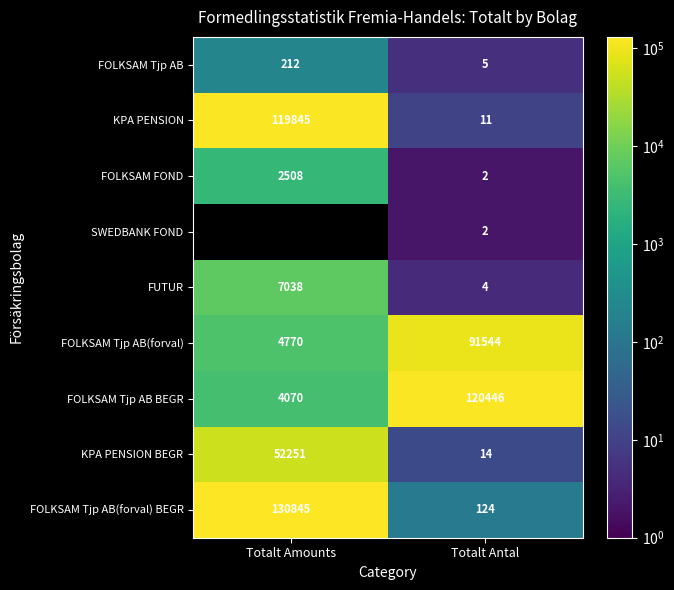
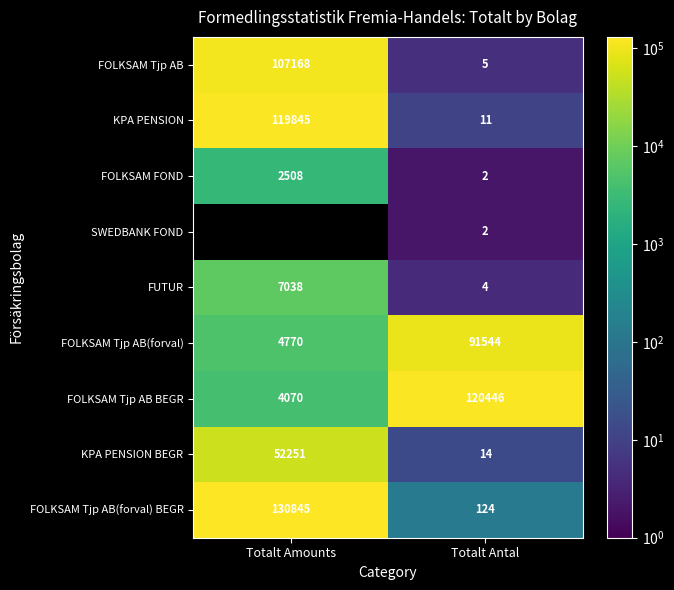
  {
    "FOLKSAM Tjp AB": {
-     "Totalt Amounts": 212,
+     "Totalt Amounts": 107168,
      "Totalt Antal": 5
    },
    "KPA PENSION": {
      "Totalt Amounts": 119845,
      "Totalt Antal": 11
    },
    "FOLKSAM FOND": {
      "Totalt Amounts": 2508,
      "Totalt Antal": 2
    },
    "SWEDBANK FOND": {
      "Totalt Antal": 2
    },
    "FUTUR": {
      "Totalt Amounts": 7038,
      "Totalt Antal": 4
    },
    "FOLKSAM Tjp AB(forval)": {
      "Totalt Amounts": 4770,
      "Totalt Antal": 91544
    },
    "FOLKSAM Tjp AB BEGR": {
      "Totalt Amounts": 4070,
      "Totalt Antal": 120446
    },
    "KPA PENSION BEGR": {
      "Totalt Amounts": 52251,
      "Totalt Antal": 14
    },
    "FOLKSAM Tjp AB(forval) BEGR": {
      "Totalt Amounts": 130845,
      "Totalt Antal": 124
    }
  }
